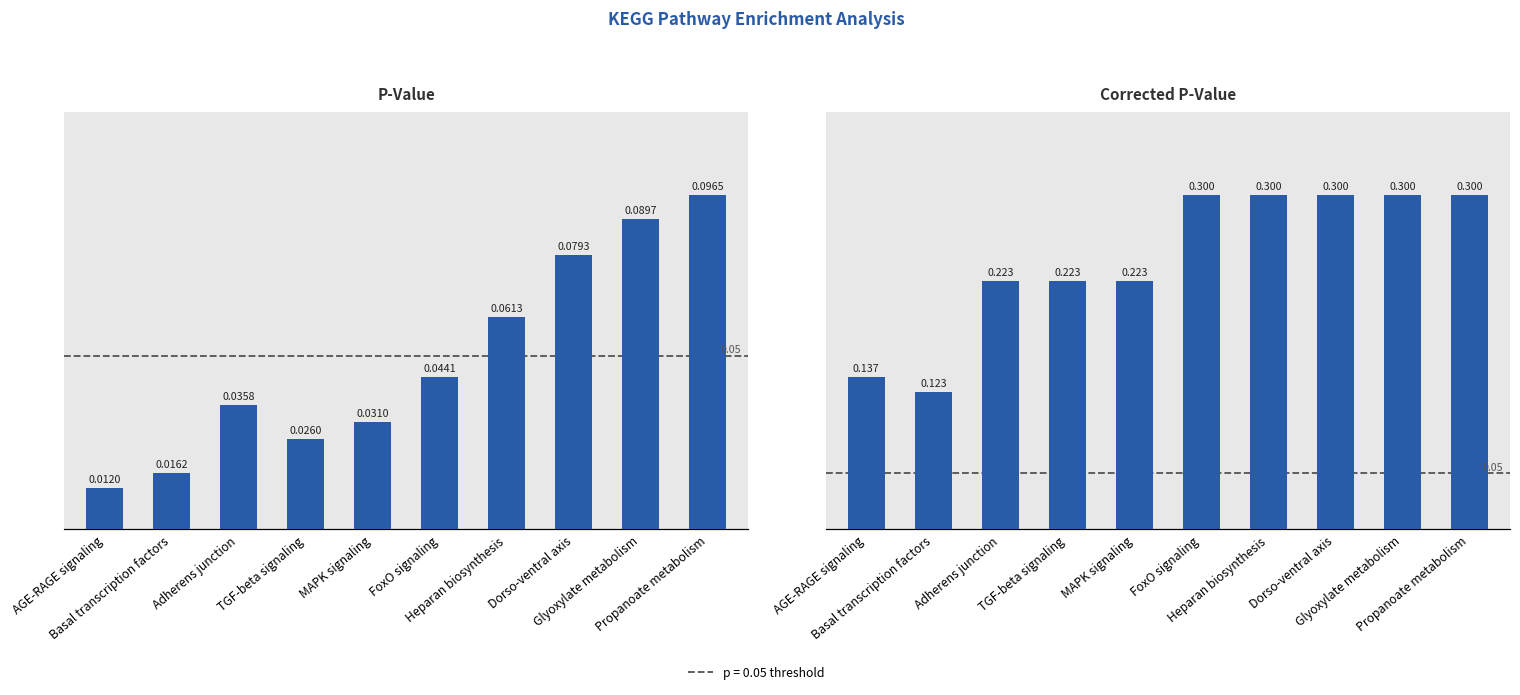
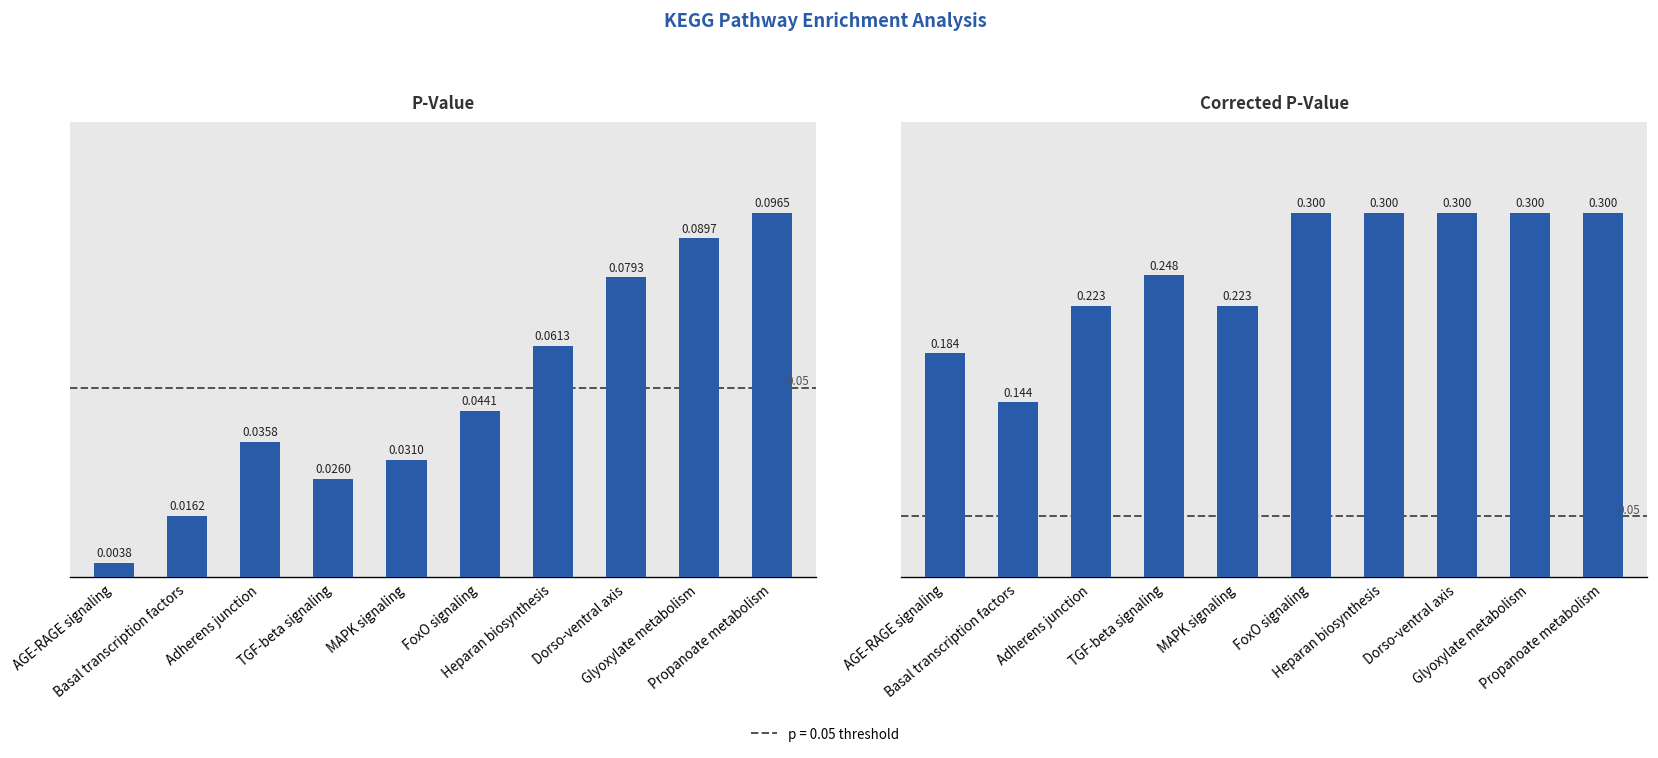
  {
    "P-Value": {
-     "AGE-RAGE signaling": 0.0120,
+     "AGE-RAGE signaling": 0.0038,
      "Basal transcription factors": 0.0162,
      "Adherens junction": 0.0358,
      "TGF-beta signaling": 0.0260,
      "MAPK signaling": 0.0310,
      "FoxO signaling": 0.0441,
      "Heparan biosynthesis": 0.0613,
      "Dorso-ventral axis": 0.0793,
      "Glyoxylate metabolism": 0.0897,
      "Propanoate metabolism": 0.0965
    },
    "Corrected P-Value": {
-     "AGE-RAGE signaling": 0.137,
-     "Basal transcription factors": 0.123,
+     "AGE-RAGE signaling": 0.184,
+     "Basal transcription factors": 0.144,
      "Adherens junction": 0.223,
-     "TGF-beta signaling": 0.223,
+     "TGF-beta signaling": 0.248,
      "MAPK signaling": 0.223,
      "FoxO signaling": 0.300,
      "Heparan biosynthesis": 0.300,
      "Dorso-ventral axis": 0.300,
      "Glyoxylate metabolism": 0.300,
      "Propanoate metabolism": 0.300
    }
  }
